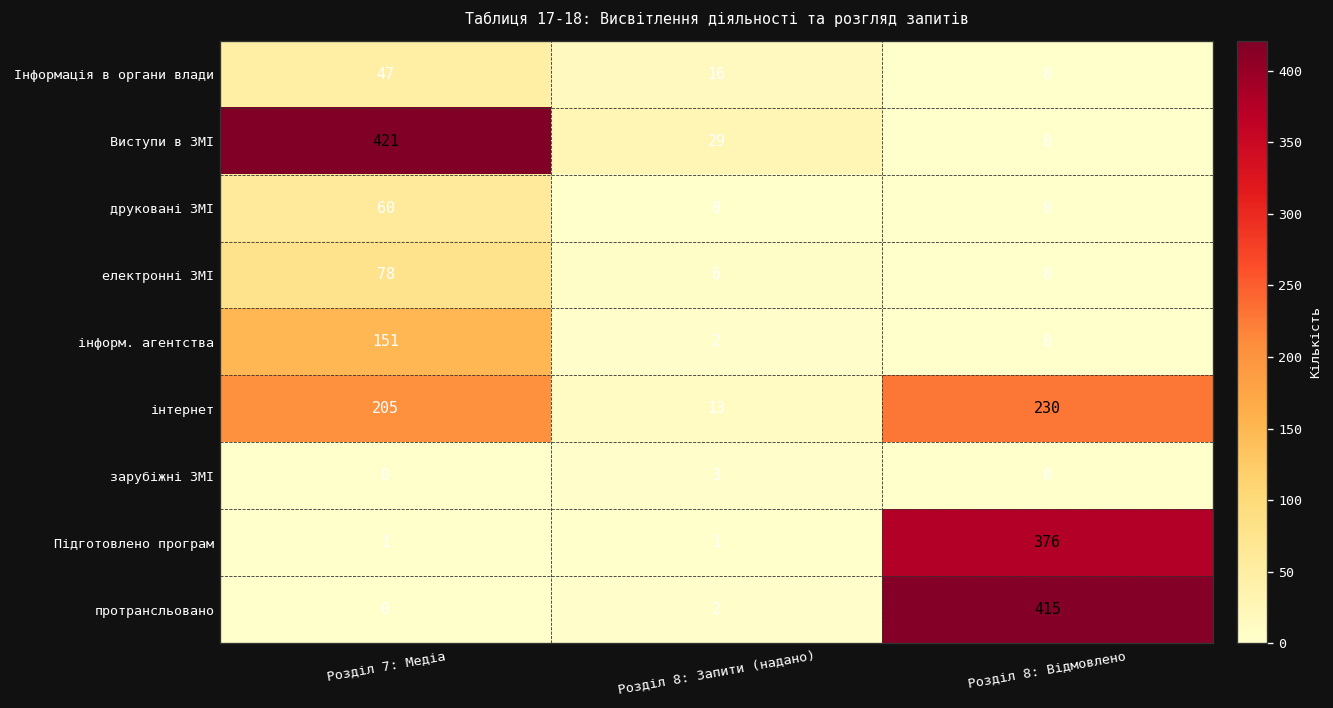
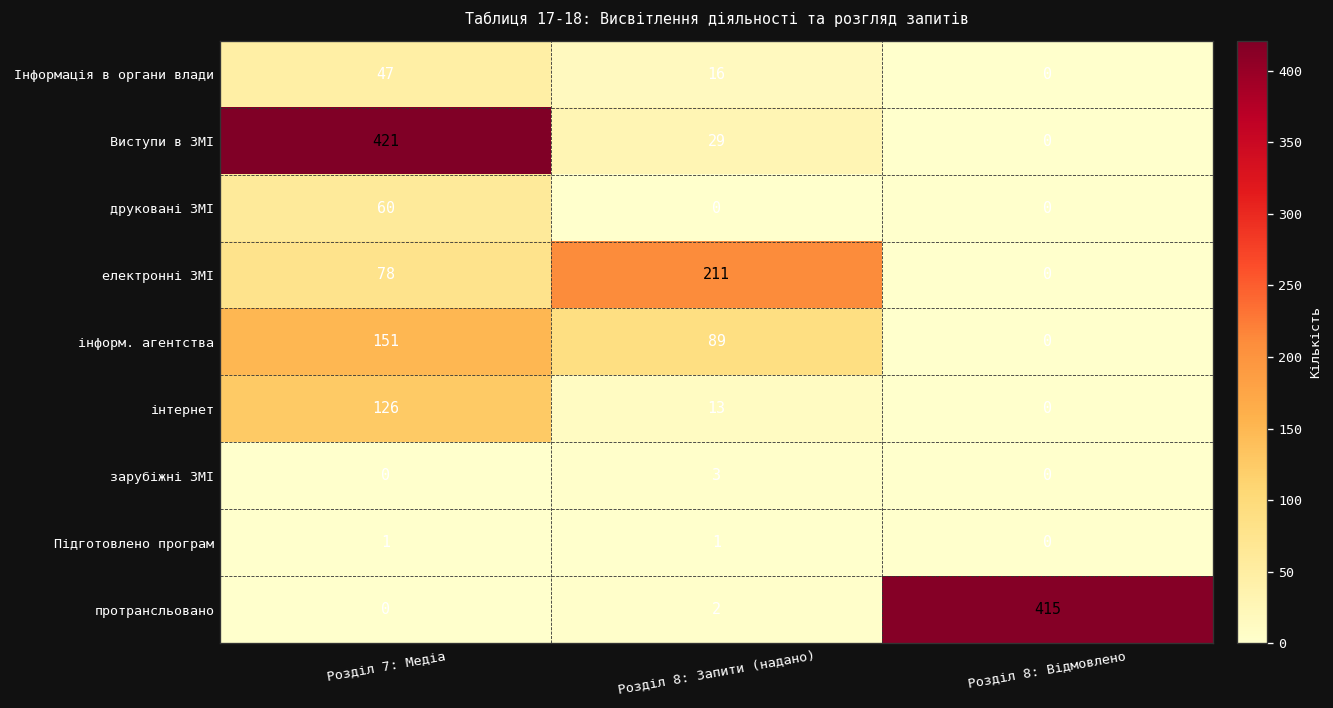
  {
    "Інформація в органи влади": {
      "Розділ 7: Медіа": 47,
      "Розділ 8: Запити (надано)": 16,
      "Розділ 8: Відмовлено": 0
    },
    "Виступи в ЗМІ": {
      "Розділ 7: Медіа": 421,
      "Розділ 8: Запити (надано)": 29,
      "Розділ 8: Відмовлено": 0
    },
    "друковані ЗМІ": {
      "Розділ 7: Медіа": 60,
      "Розділ 8: Запити (надано)": 0,
      "Розділ 8: Відмовлено": 0
    },
    "електронні ЗМІ": {
      "Розділ 7: Медіа": 78,
-     "Розділ 8: Запити (надано)": 6,
+     "Розділ 8: Запити (надано)": 211,
      "Розділ 8: Відмовлено": 0
    },
    "інформ. агентства": {
      "Розділ 7: Медіа": 151,
-     "Розділ 8: Запити (надано)": 2,
+     "Розділ 8: Запити (надано)": 89,
      "Розділ 8: Відмовлено": 0
    },
    "інтернет": {
-     "Розділ 7: Медіа": 205,
+     "Розділ 7: Медіа": 126,
      "Розділ 8: Запити (надано)": 13,
-     "Розділ 8: Відмовлено": 230
+     "Розділ 8: Відмовлено": 0
    },
    "зарубіжні ЗМІ": {
      "Розділ 7: Медіа": 0,
      "Розділ 8: Запити (надано)": 3,
      "Розділ 8: Відмовлено": 0
    },
    "Підготовлено програм": {
      "Розділ 7: Медіа": 1,
      "Розділ 8: Запити (надано)": 1,
-     "Розділ 8: Відмовлено": 376
+     "Розділ 8: Відмовлено": 0
    },
    "протрансльовано": {
      "Розділ 7: Медіа": 0,
      "Розділ 8: Запити (надано)": 2,
      "Розділ 8: Відмовлено": 415
    }
  }
